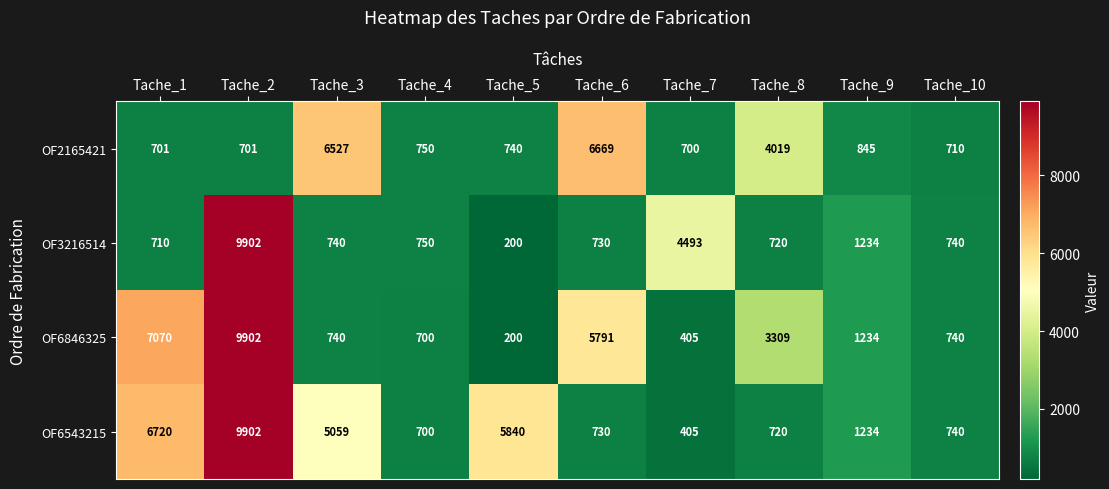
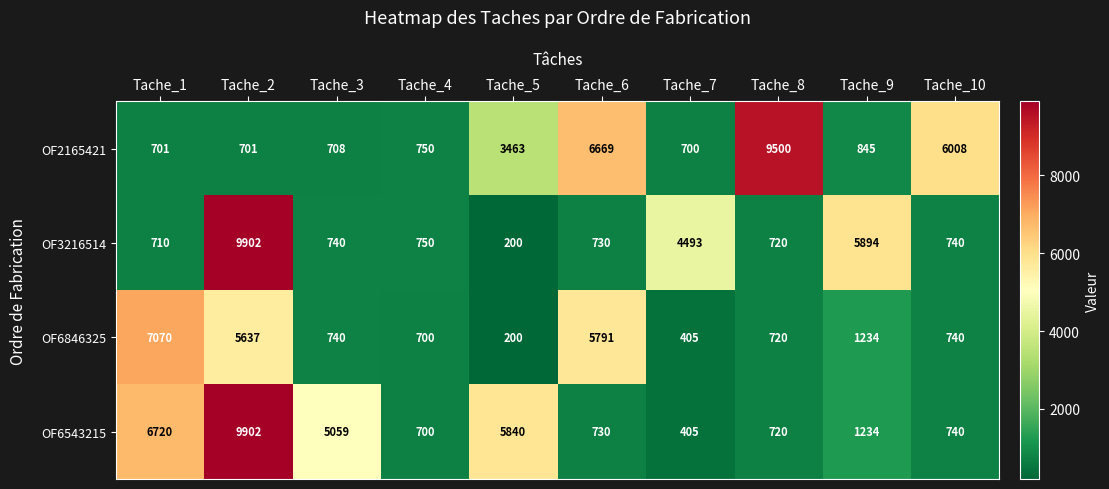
  {
    "OF2165421": {
      "Tache_1": 701,
      "Tache_2": 701,
-     "Tache_3": 6527,
+     "Tache_3": 708,
      "Tache_4": 750,
-     "Tache_5": 740,
+     "Tache_5": 3463,
      "Tache_6": 6669,
      "Tache_7": 700,
-     "Tache_8": 4019,
+     "Tache_8": 9500,
      "Tache_9": 845,
-     "Tache_10": 710
+     "Tache_10": 6008
    },
    "OF3216514": {
      "Tache_1": 710,
      "Tache_2": 9902,
      "Tache_3": 740,
      "Tache_4": 750,
      "Tache_5": 200,
      "Tache_6": 730,
      "Tache_7": 4493,
      "Tache_8": 720,
-     "Tache_9": 1234,
+     "Tache_9": 5894,
      "Tache_10": 740
    },
    "OF6846325": {
      "Tache_1": 7070,
-     "Tache_2": 9902,
+     "Tache_2": 5637,
      "Tache_3": 740,
      "Tache_4": 700,
      "Tache_5": 200,
      "Tache_6": 5791,
      "Tache_7": 405,
-     "Tache_8": 3309,
+     "Tache_8": 720,
      "Tache_9": 1234,
      "Tache_10": 740
    },
    "OF6543215": {
      "Tache_1": 6720,
      "Tache_2": 9902,
      "Tache_3": 5059,
      "Tache_4": 700,
      "Tache_5": 5840,
      "Tache_6": 730,
      "Tache_7": 405,
      "Tache_8": 720,
      "Tache_9": 1234,
      "Tache_10": 740
    }
  }
